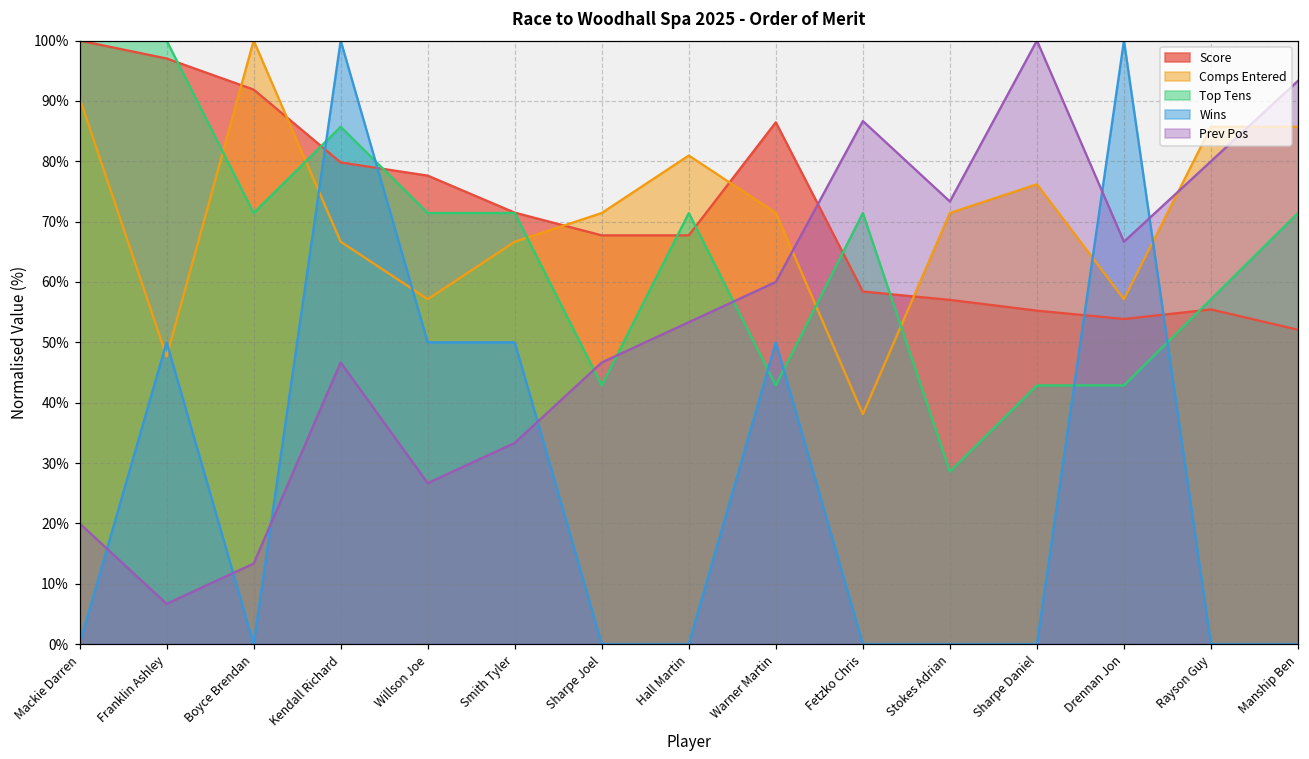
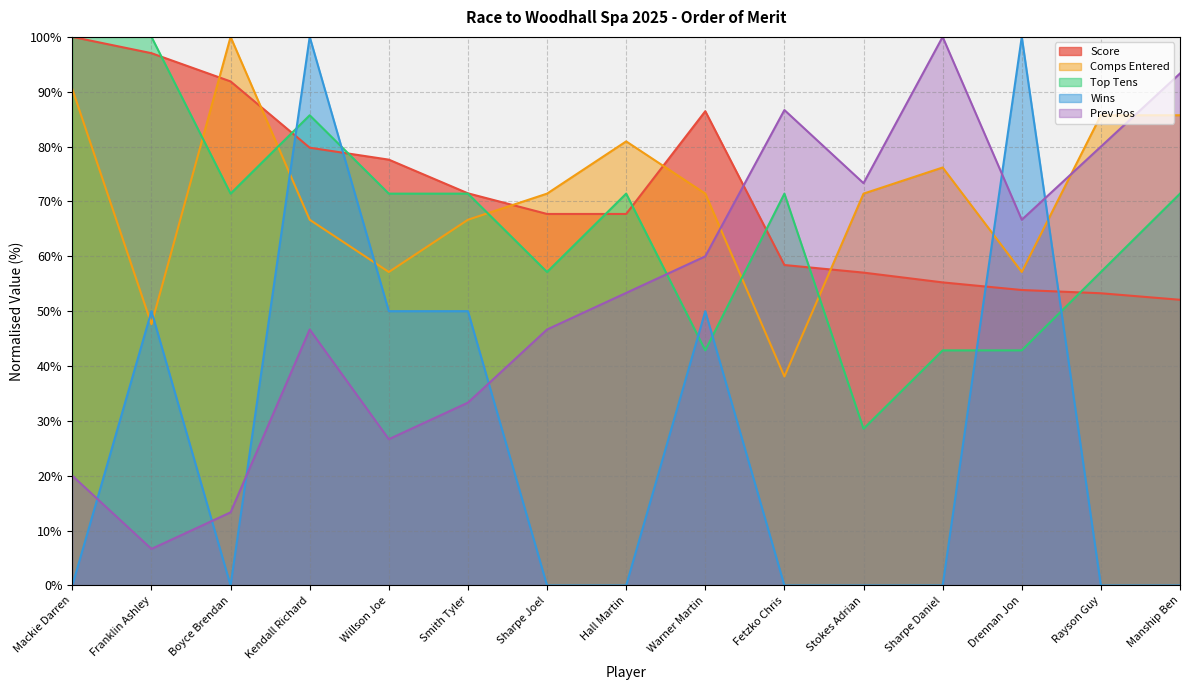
  {
    "Score": {
      "Franklin Ashley": "97%",
      "Boyce Brendan": "92%",
      "Kendall Richard": "80%",
      "Willson Joe": "78%",
      "Sharpe Joel": "68%",
      "Hall Martin": "68%",
      "Warner Martin": "86%",
      "Fetzko Chris": "58%",
      "Stokes Adrian": "57%",
      "Sharpe Daniel": "55%",
      "Drennan Jon": "54%",
-     "Rayson Guy": "55%",
+     "Rayson Guy": "53%",
      "Manship Ben": "52%"
    },
    "Comps Entered": {
      "Mackie Darren": "90%",
      "Franklin Ashley": "48%",
      "Boyce Brendan": "100%",
      "Kendall Richard": "67%",
      "Willson Joe": "57%",
      "Smith Tyler": "67%",
      "Sharpe Joel": "71%",
      "Hall Martin": "81%",
      "Warner Martin": "71%",
      "Fetzko Chris": "38%",
      "Stokes Adrian": "71%",
      "Sharpe Daniel": "76%",
      "Drennan Jon": "57%",
      "Manship Ben": "86%"
    },
    "Top Tens": {
      "Franklin Ashley": "100%",
      "Boyce Brendan": "71%",
      "Kendall Richard": "86%",
      "Willson Joe": "71%",
-     "Sharpe Joel": "43%",
+     "Sharpe Joel": "57%",
      "Hall Martin": "71%",
      "Warner Martin": "43%",
      "Fetzko Chris": "71%",
      "Stokes Adrian": "29%",
      "Sharpe Daniel": "43%",
      "Drennan Jon": "43%",
      "Rayson Guy": "57%",
      "Manship Ben": "71%"
    },
    "Wins": {
      "Mackie Darren": "0%",
      "Franklin Ashley": "50%",
      "Boyce Brendan": "0%",
      "Kendall Richard": "100%",
      "Willson Joe": "50%",
      "Smith Tyler": "50%",
      "Sharpe Joel": "0%",
      "Hall Martin": "0%",
      "Warner Martin": "50%",
      "Fetzko Chris": "0%",
      "Stokes Adrian": "0%",
      "Sharpe Daniel": "0%",
      "Drennan Jon": "100%",
      "Rayson Guy": "0%",
      "Manship Ben": "0%"
    },
    "Prev Pos": {
      "Mackie Darren": "20%",
      "Franklin Ashley": "7%",
      "Boyce Brendan": "13%",
      "Kendall Richard": "47%",
      "Willson Joe": "27%",
      "Smith Tyler": "33%",
      "Sharpe Joel": "47%",
      "Hall Martin": "53%",
      "Warner Martin": "60%",
      "Fetzko Chris": "87%",
      "Stokes Adrian": "73%",
      "Sharpe Daniel": "100%",
      "Drennan Jon": "67%",
      "Rayson Guy": "80%",
      "Manship Ben": "93%"
    }
  }
